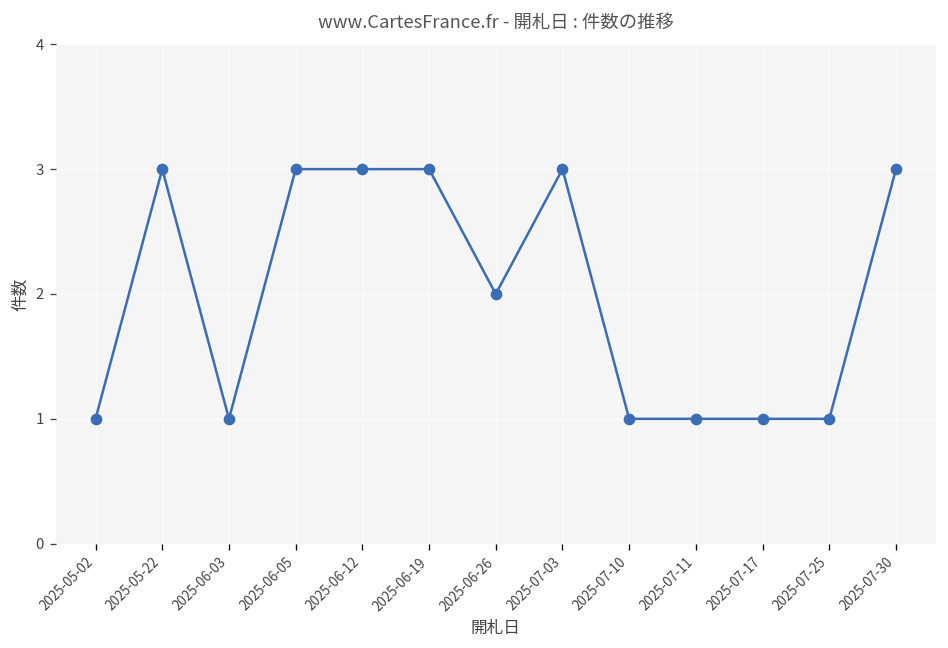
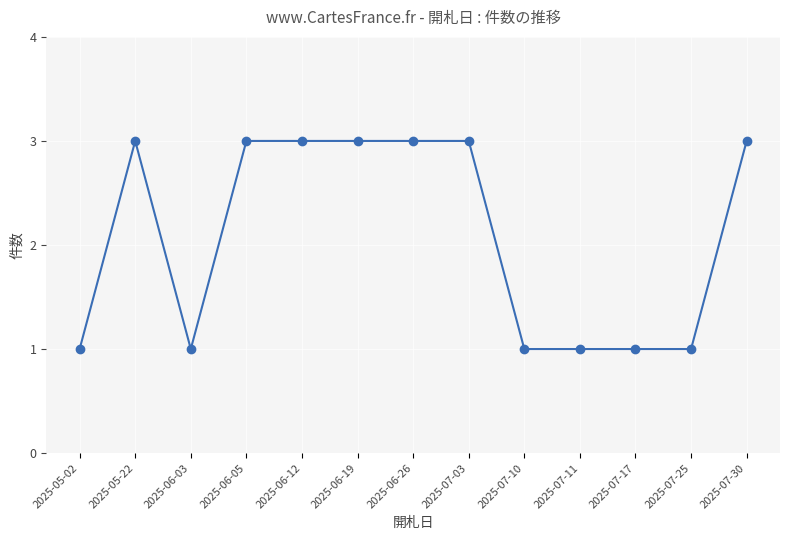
  {
    "2025-05-02": 1,
    "2025-05-22": 3,
    "2025-06-03": 1,
    "2025-06-05": 3,
    "2025-06-12": 3,
    "2025-06-19": 3,
-   "2025-06-26": 2,
+   "2025-06-26": 3,
    "2025-07-03": 3,
    "2025-07-10": 1,
    "2025-07-11": 1,
    "2025-07-17": 1,
    "2025-07-25": 1,
    "2025-07-30": 3
  }
